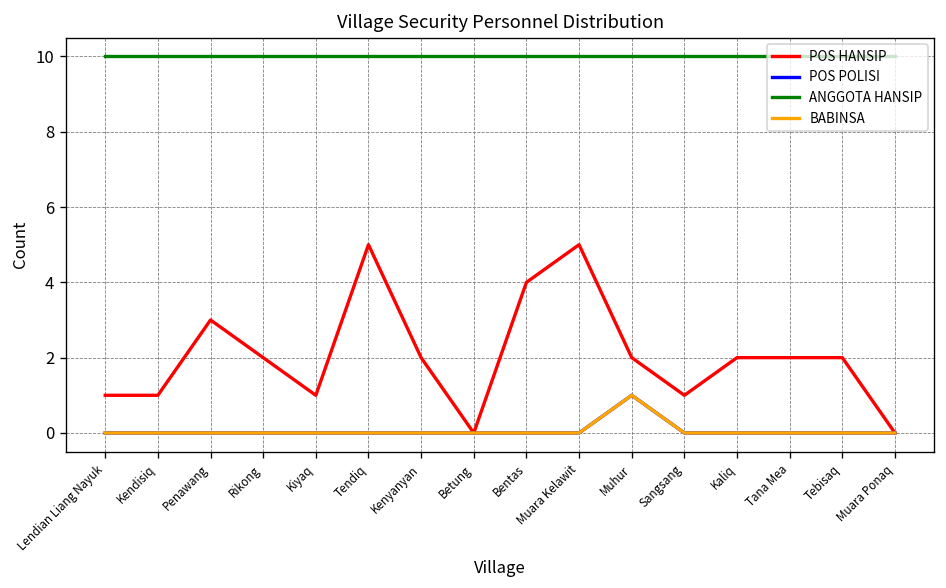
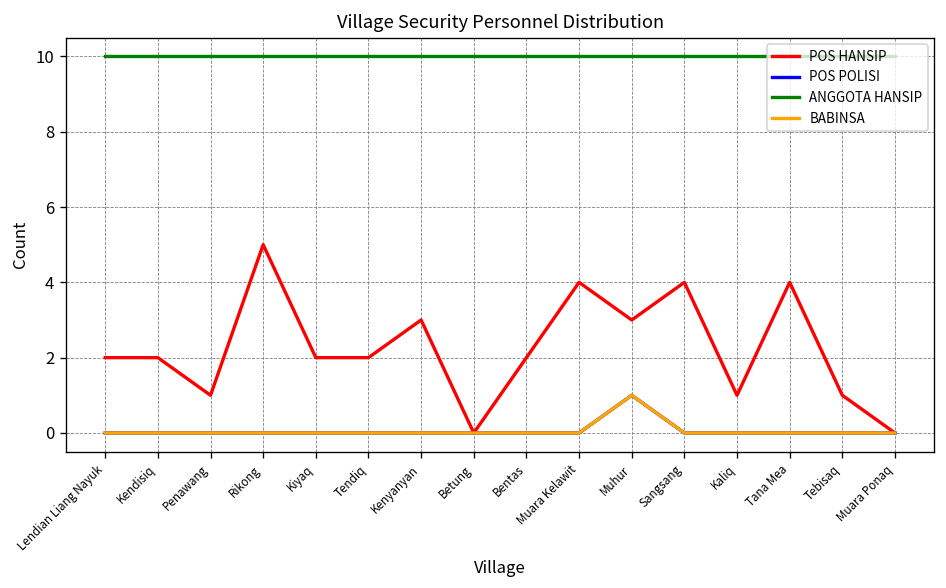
  {
    "POS HANSIP": {
-     "Lendian Liang Nayuk": 1,
-     "Kendisiq": 1,
-     "Penawang": 3,
-     "Rikong": 2,
-     "Kiyaq": 1,
-     "Tendiq": 5,
-     "Kenyanyan": 2,
-     "Bentas": 4,
-     "Muara Kelawit": 5,
-     "Muhur": 2,
-     "Sangsang": 1,
-     "Kaliq": 2,
-     "Tana Mea": 2,
-     "Tebisaq": 2
+     "Lendian Liang Nayuk": 2,
+     "Kendisiq": 2,
+     "Penawang": 1,
+     "Rikong": 5,
+     "Kiyaq": 2,
+     "Tendiq": 2,
+     "Kenyanyan": 3,
+     "Bentas": 2,
+     "Muara Kelawit": 4,
+     "Muhur": 3,
+     "Sangsang": 4,
+     "Kaliq": 1,
+     "Tana Mea": 4,
+     "Tebisaq": 1
    },
    "BABINSA": {
      "Lendian Liang Nayuk": 0,
      "Kendisiq": 0,
      "Penawang": 0,
      "Rikong": 0,
      "Kiyaq": 0,
      "Tendiq": 0,
      "Kenyanyan": 0,
      "Bentas": 0,
      "Muara Kelawit": 0,
      "Muhur": 1,
      "Sangsang": 0,
      "Kaliq": 0,
      "Tana Mea": 0,
      "Tebisaq": 0
    },
    "ANGGOTA HANSIP": {
      "Lendian Liang Nayuk": 10,
      "Kendisiq": 10,
      "Penawang": 10,
      "Rikong": 10,
      "Kiyaq": 10,
      "Tendiq": 10,
      "Kenyanyan": 10,
      "Betung": 10,
      "Bentas": 10,
      "Muara Kelawit": 10,
      "Muhur": 10,
      "Sangsang": 10,
      "Kaliq": 10
    }
  }
